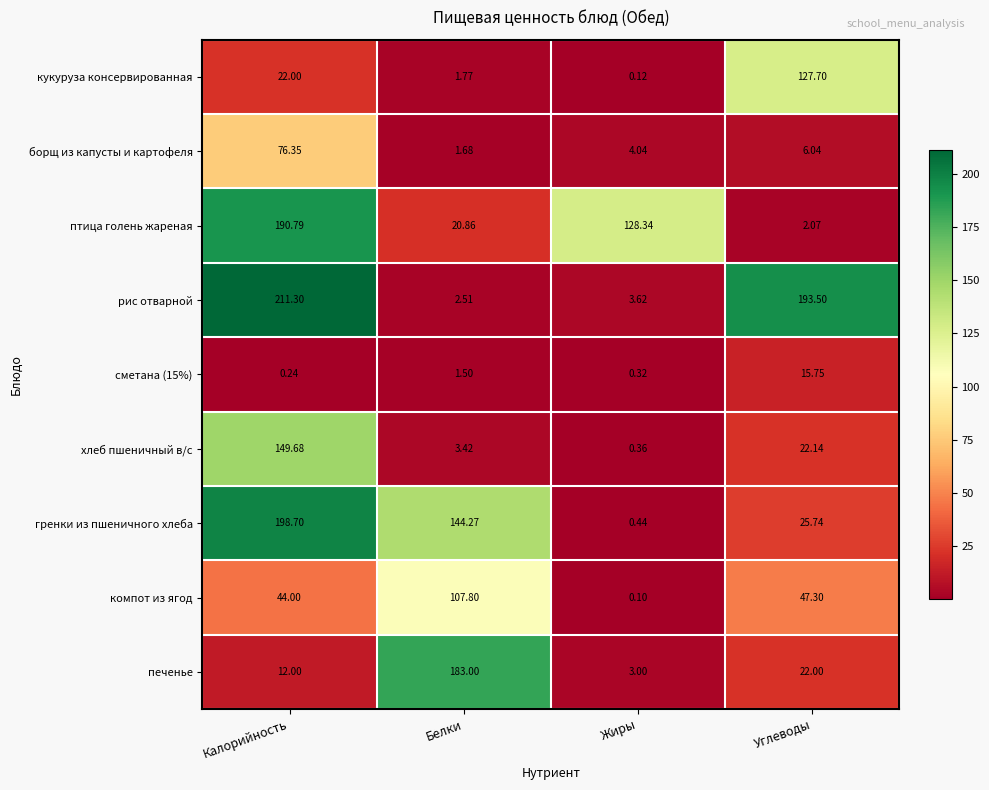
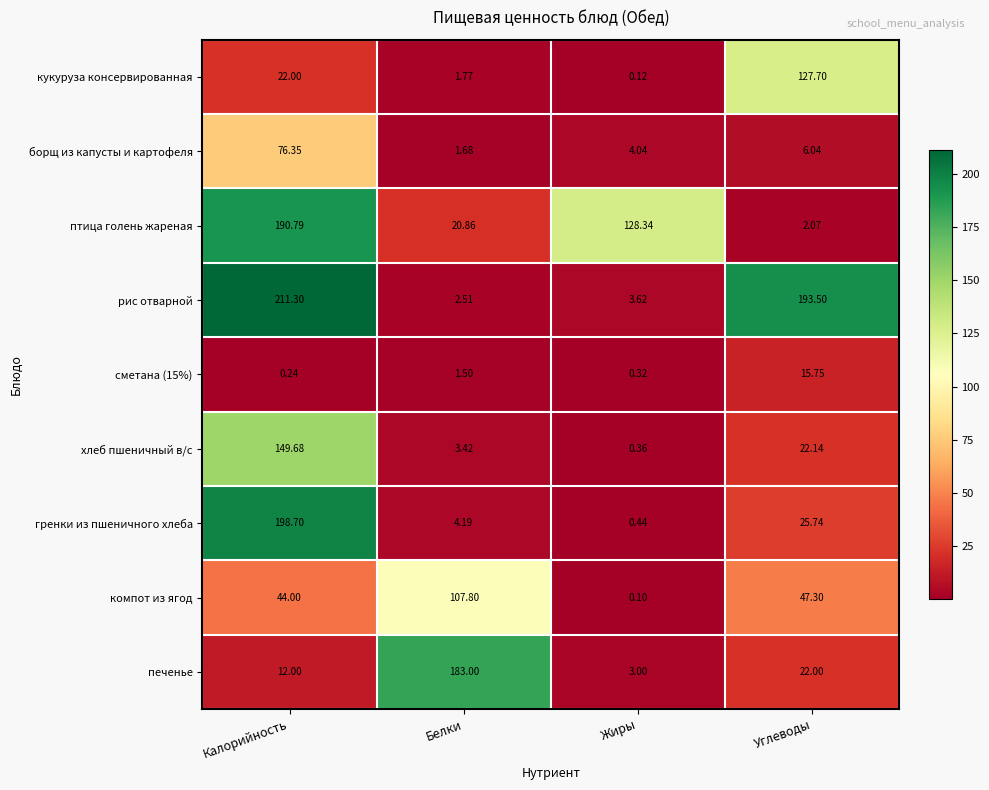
  {
    "кукуруза консервированная": {
      "Калорийность": 22.00,
      "Белки": 1.77,
      "Жиры": 0.12,
      "Углеводы": 127.70
    },
    "борщ из капусты и картофеля": {
      "Калорийность": 76.35,
      "Белки": 1.68,
      "Жиры": 4.04,
      "Углеводы": 6.04
    },
    "птица голень жареная": {
      "Калорийность": 190.79,
      "Белки": 20.86,
      "Жиры": 128.34,
      "Углеводы": 2.07
    },
    "рис отварной": {
      "Калорийность": 211.30,
      "Белки": 2.51,
      "Жиры": 3.62,
      "Углеводы": 193.50
    },
    "сметана (15%)": {
      "Калорийность": 0.24,
      "Белки": 1.50,
      "Жиры": 0.32,
      "Углеводы": 15.75
    },
    "хлеб пшеничный в/с": {
      "Калорийность": 149.68,
      "Белки": 3.42,
      "Жиры": 0.36,
      "Углеводы": 22.14
    },
    "гренки из пшеничного хлеба": {
      "Калорийность": 198.70,
-     "Белки": 144.27,
+     "Белки": 4.19,
      "Жиры": 0.44,
      "Углеводы": 25.74
    },
    "компот из ягод": {
      "Калорийность": 44.00,
      "Белки": 107.80,
      "Жиры": 0.10,
      "Углеводы": 47.30
    },
    "печенье": {
      "Калорийность": 12.00,
      "Белки": 183.00,
      "Жиры": 3.00,
      "Углеводы": 22.00
    }
  }
